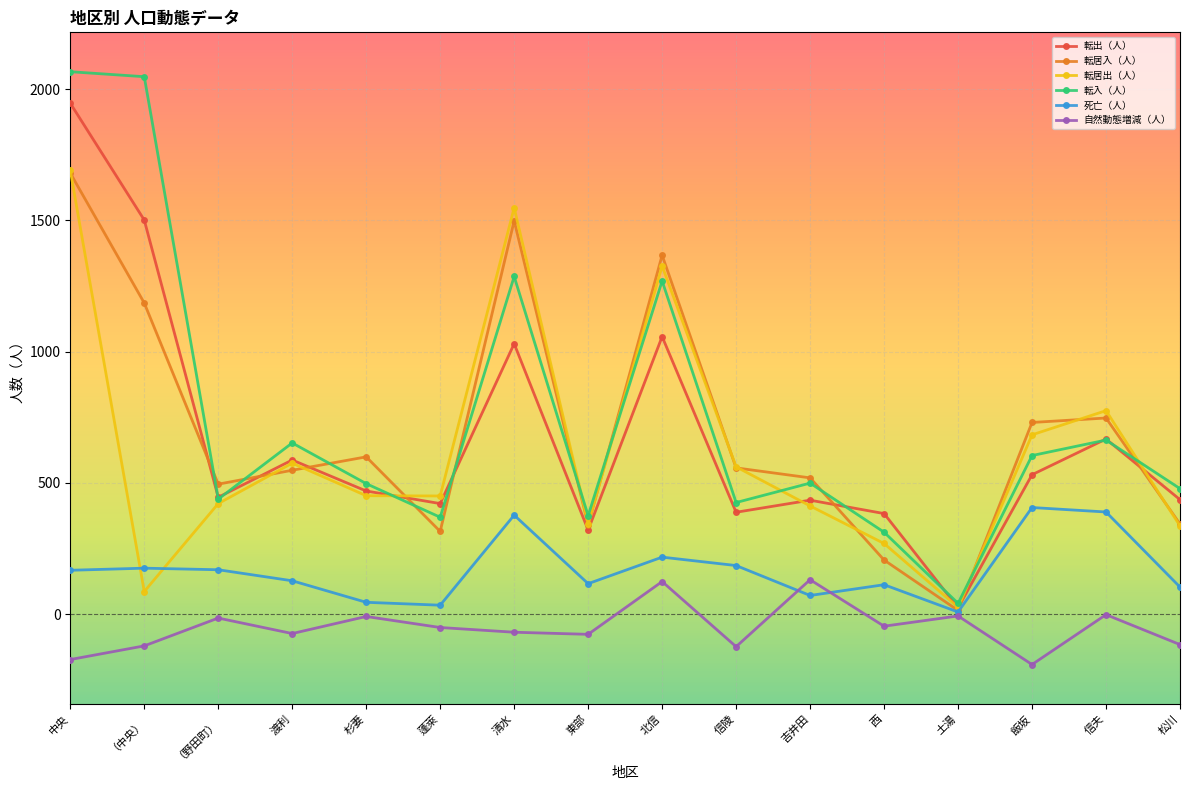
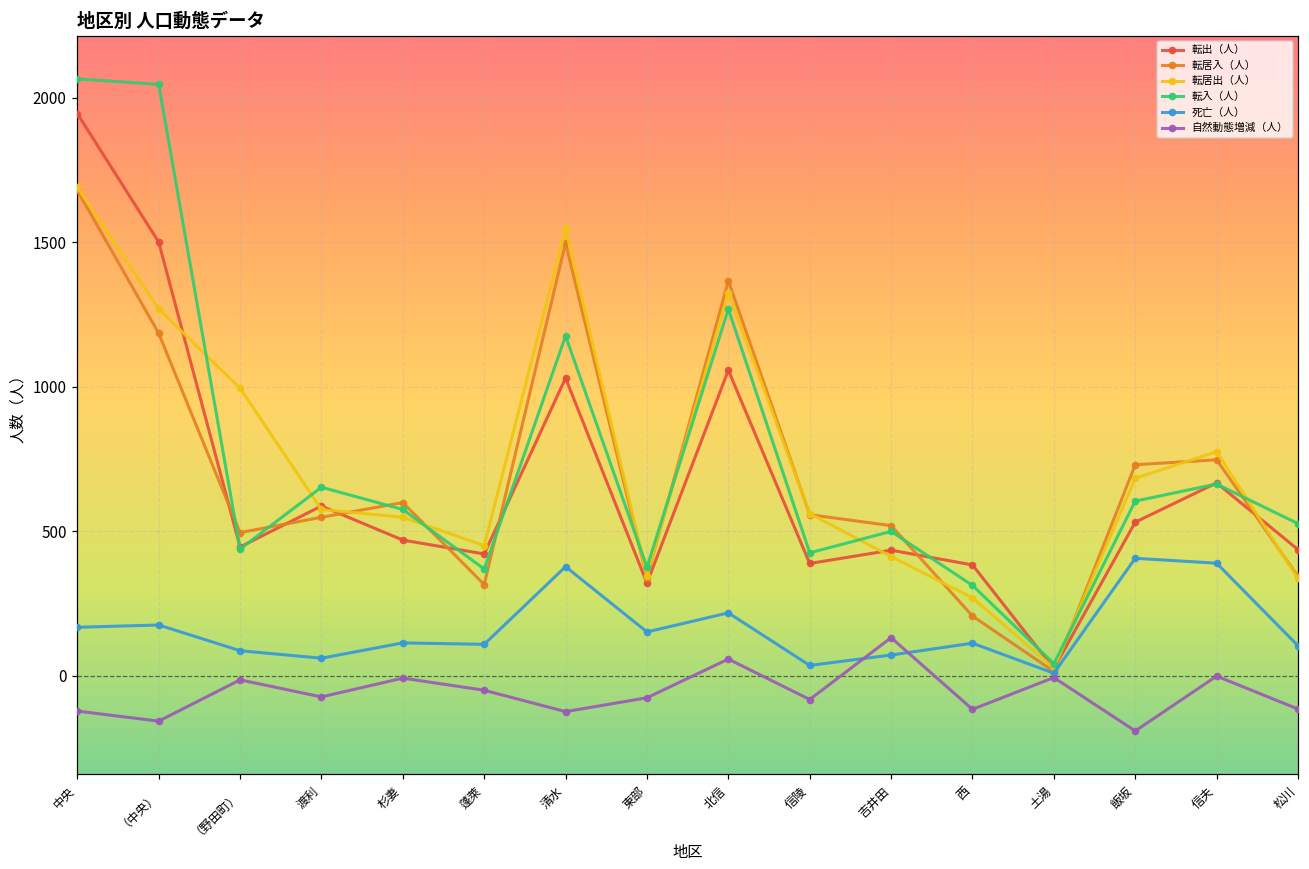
  {
    "転居出（人）": {
      "中央": 1690,
-     "（中央）": 90,
-     "（野田町）": 420,
+     "（中央）": 1270,
+     "（野田町）": 1000,
      "渡利": 580,
-     "杉妻": 450,
+     "杉妻": 550,
      "蓬萊": 450,
      "清水": 1550,
      "北信": 1330,
      "吉井田": 410,
      "西": 270,
      "飯坂": 680,
      "信夫": 780
    },
    "転入（人）": {
      "中央": 2070,
      "（中央）": 2050,
      "渡利": 650,
-     "杉妻": 500,
+     "杉妻": 580,
      "蓬萊": 370,
-     "清水": 1290,
+     "清水": 1180,
      "東部": 380,
      "北信": 1270,
      "信陵": 430,
      "吉井田": 500,
      "西": 310,
      "土湯": 40,
      "飯坂": 600,
-     "松川": 480
+     "松川": 530
    },
    "死亡（人）": {
      "中央": 170,
      "（中央）": 180,
-     "（野田町）": 170,
-     "渡利": 130,
-     "杉妻": 50,
-     "蓬萊": 30,
+     "（野田町）": 90,
+     "渡利": 60,
+     "杉妻": 110,
+     "蓬萊": 110,
      "清水": 380,
-     "東部": 120,
+     "東部": 150,
      "北信": 220,
-     "信陵": 190,
+     "信陵": 40,
      "吉井田": 70,
      "西": 110,
      "飯坂": 410,
      "信夫": 390,
      "松川": 100
    },
    "自然動態増減（人）": {
-     "中央": -170,
-     "（中央）": -120,
+     "中央": -120,
+     "（中央）": -160,
      "（野田町）": -20,
      "渡利": -70,
      "杉妻": -10,
      "蓬萊": -50,
-     "清水": -70,
+     "清水": -130,
      "東部": -80,
-     "北信": 120,
-     "信陵": -120,
+     "北信": 60,
+     "信陵": -80,
      "吉井田": 130,
-     "西": -50,
+     "西": -120,
      "土湯": -10,
      "飯坂": -190,
      "信夫": 0,
      "松川": -120
    }
  }
